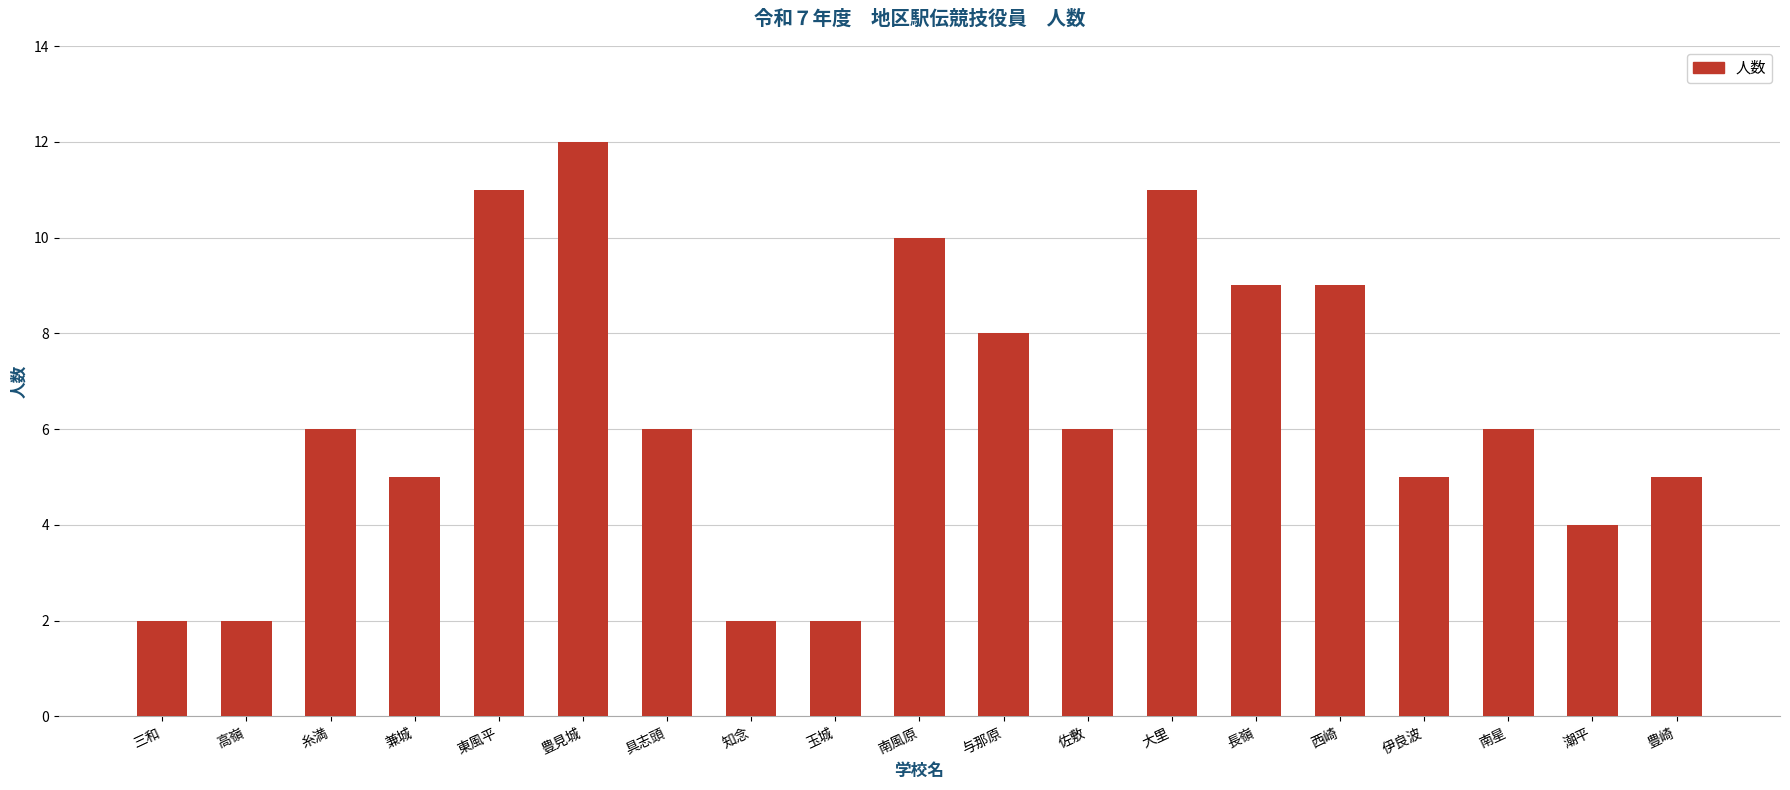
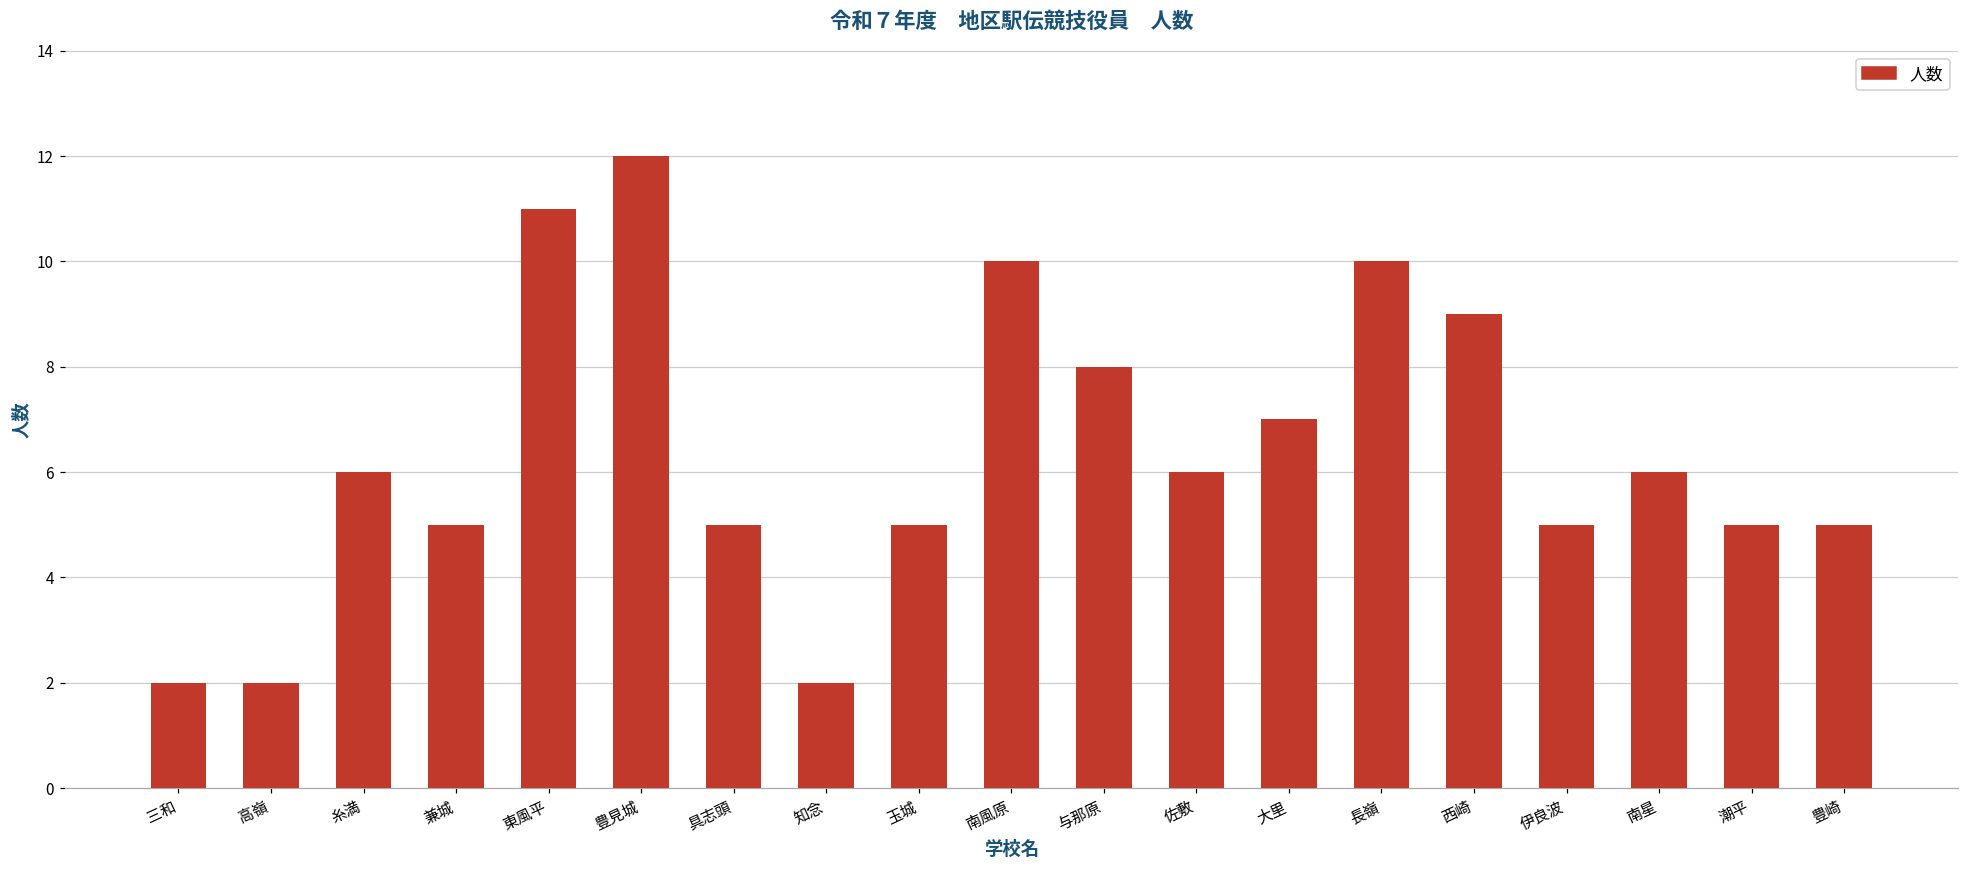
  {
    "三和": 2,
    "高嶺": 2,
    "糸満": 6,
    "兼城": 5,
    "東風平": 11,
    "豊見城": 12,
-   "具志頭": 6,
+   "具志頭": 5,
    "知念": 2,
-   "玉城": 2,
+   "玉城": 5,
    "南風原": 10,
    "与那原": 8,
    "佐敷": 6,
-   "大里": 11,
-   "長嶺": 9,
+   "大里": 7,
+   "長嶺": 10,
    "西崎": 9,
    "伊良波": 5,
    "南星": 6,
-   "潮平": 4,
+   "潮平": 5,
    "豊崎": 5
  }
